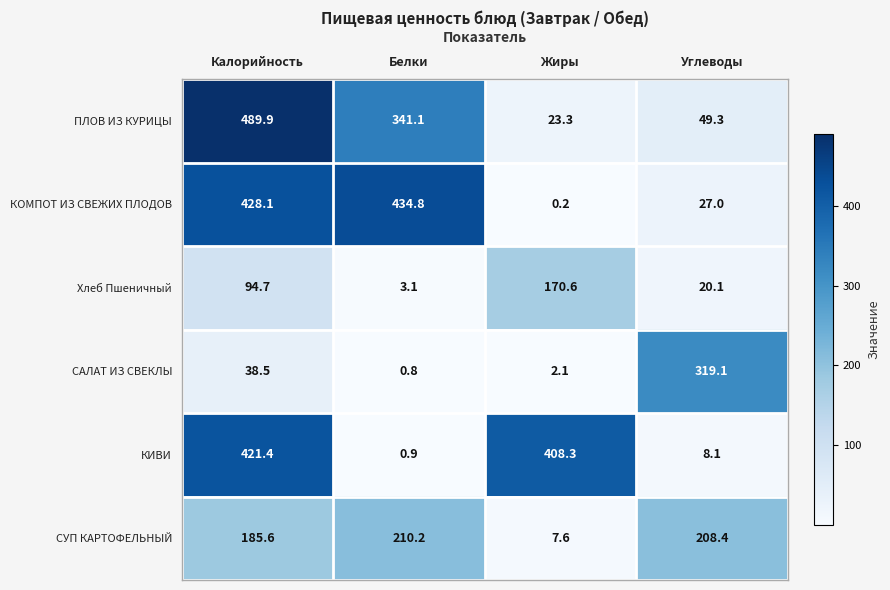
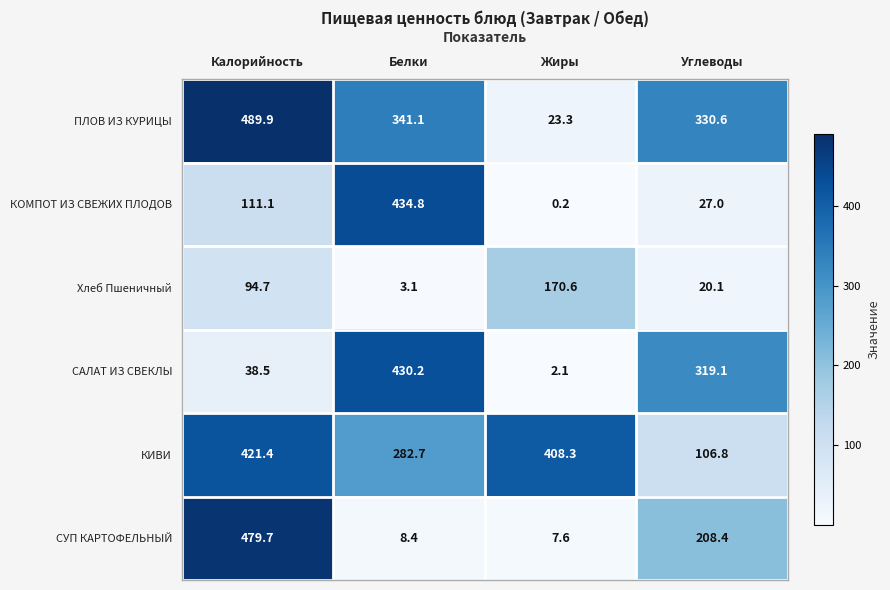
  {
    "ПЛОВ ИЗ КУРИЦЫ": {
      "Калорийность": 489.9,
      "Белки": 341.1,
      "Жиры": 23.3,
-     "Углеводы": 49.3
+     "Углеводы": 330.6
    },
    "КОМПОТ ИЗ СВЕЖИХ ПЛОДОВ": {
-     "Калорийность": 428.1,
+     "Калорийность": 111.1,
      "Белки": 434.8,
      "Жиры": 0.2,
      "Углеводы": 27.0
    },
    "Хлеб Пшеничный": {
      "Калорийность": 94.7,
      "Белки": 3.1,
      "Жиры": 170.6,
      "Углеводы": 20.1
    },
    "САЛАТ ИЗ СВЕКЛЫ": {
      "Калорийность": 38.5,
-     "Белки": 0.8,
+     "Белки": 430.2,
      "Жиры": 2.1,
      "Углеводы": 319.1
    },
    "КИВИ": {
      "Калорийность": 421.4,
-     "Белки": 0.9,
+     "Белки": 282.7,
      "Жиры": 408.3,
-     "Углеводы": 8.1
+     "Углеводы": 106.8
    },
    "СУП КАРТОФЕЛЬНЫЙ": {
-     "Калорийность": 185.6,
-     "Белки": 210.2,
+     "Калорийность": 479.7,
+     "Белки": 8.4,
      "Жиры": 7.6,
      "Углеводы": 208.4
    }
  }
